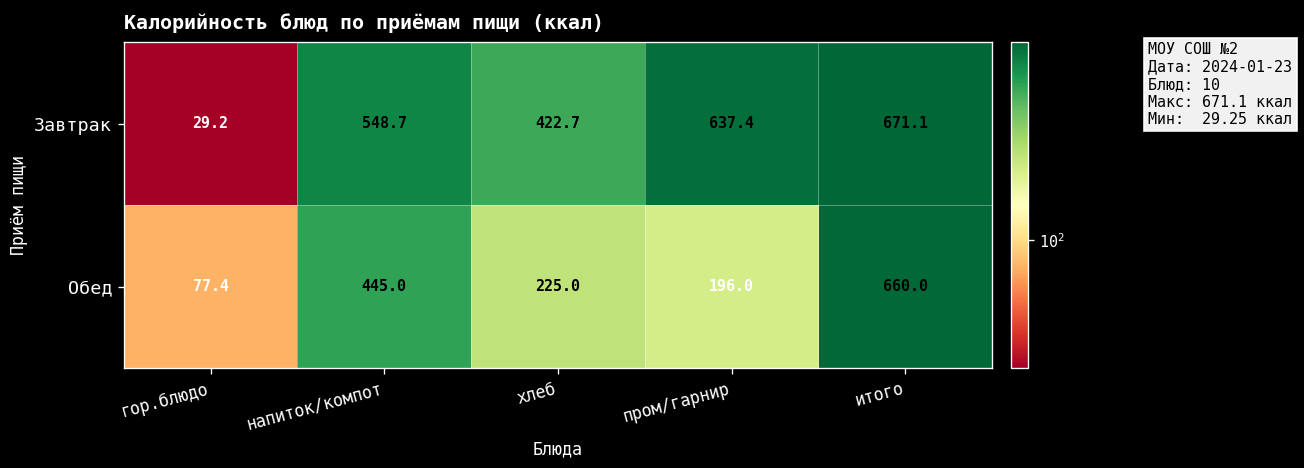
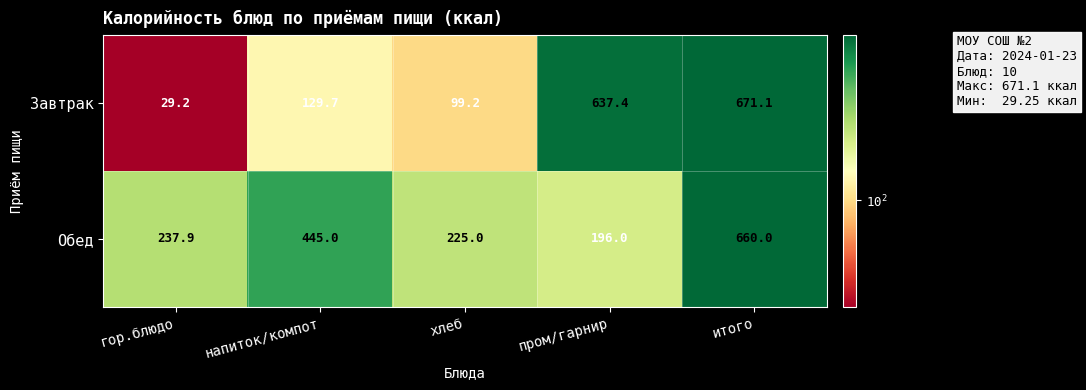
  {
    "Завтрак": {
      "гор.блюдо": 29.2,
-     "напиток/компот": 548.7,
-     "хлеб": 422.7,
+     "напиток/компот": 129.7,
+     "хлеб": 99.2,
      "пром/гарнир": 637.4,
      "итого": 671.1
    },
    "Обед": {
-     "гор.блюдо": 77.4,
+     "гор.блюдо": 237.9,
      "напиток/компот": 445.0,
      "хлеб": 225.0,
      "пром/гарнир": 196.0,
      "итого": 660.0
    }
  }
